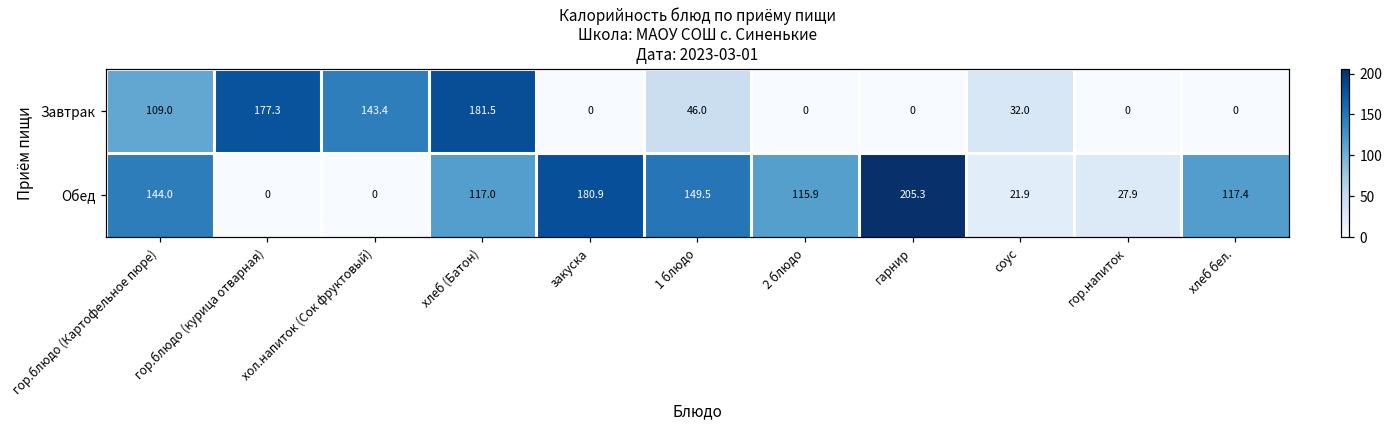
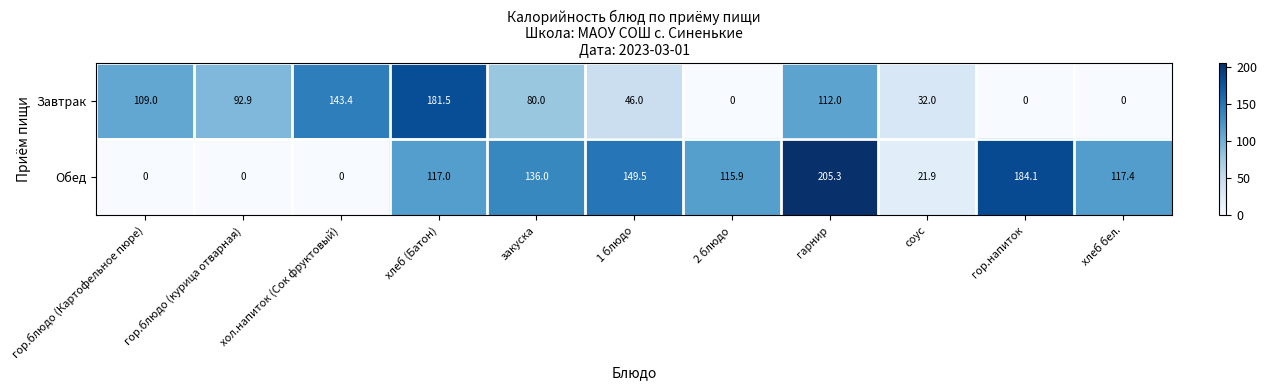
  {
    "Завтрак": {
      "гор.блюдо (Картофельное пюре)": 109.0,
-     "гор.блюдо (курица отварная)": 177.3,
+     "гор.блюдо (курица отварная)": 92.9,
      "хол.напиток (Сок фруктовый)": 143.4,
      "хлеб (Батон)": 181.5,
-     "закуска": 0,
+     "закуска": 80.0,
      "1 блюдо": 46.0,
      "2 блюдо": 0,
-     "гарнир": 0,
+     "гарнир": 112.0,
      "соус": 32.0,
      "гор.напиток": 0,
      "хлеб бел.": 0
    },
    "Обед": {
-     "гор.блюдо (Картофельное пюре)": 144.0,
+     "гор.блюдо (Картофельное пюре)": 0,
      "гор.блюдо (курица отварная)": 0,
      "хол.напиток (Сок фруктовый)": 0,
      "хлеб (Батон)": 117.0,
-     "закуска": 180.9,
+     "закуска": 136.0,
      "1 блюдо": 149.5,
      "2 блюдо": 115.9,
      "гарнир": 205.3,
      "соус": 21.9,
-     "гор.напиток": 27.9,
+     "гор.напиток": 184.1,
      "хлеб бел.": 117.4
    }
  }
